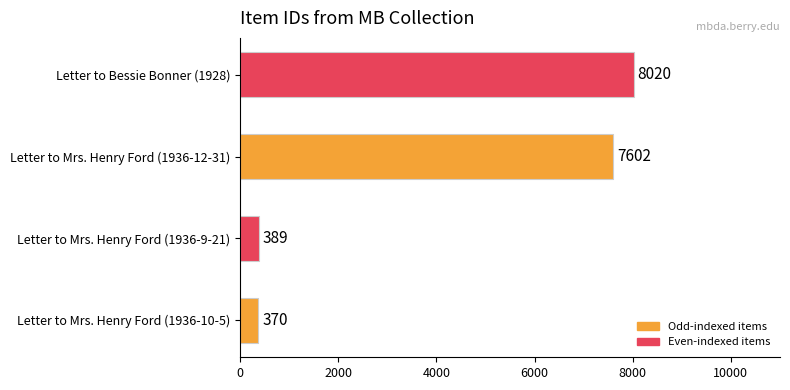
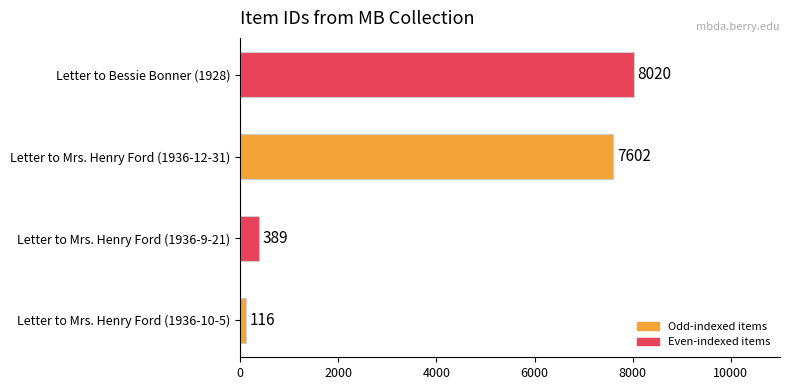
  {
    "Letter to Bessie Bonner (1928)": 8020,
    "Letter to Mrs. Henry Ford (1936-12-31)": 7602,
    "Letter to Mrs. Henry Ford (1936-9-21)": 389,
-   "Letter to Mrs. Henry Ford (1936-10-5)": 370
+   "Letter to Mrs. Henry Ford (1936-10-5)": 116
  }
